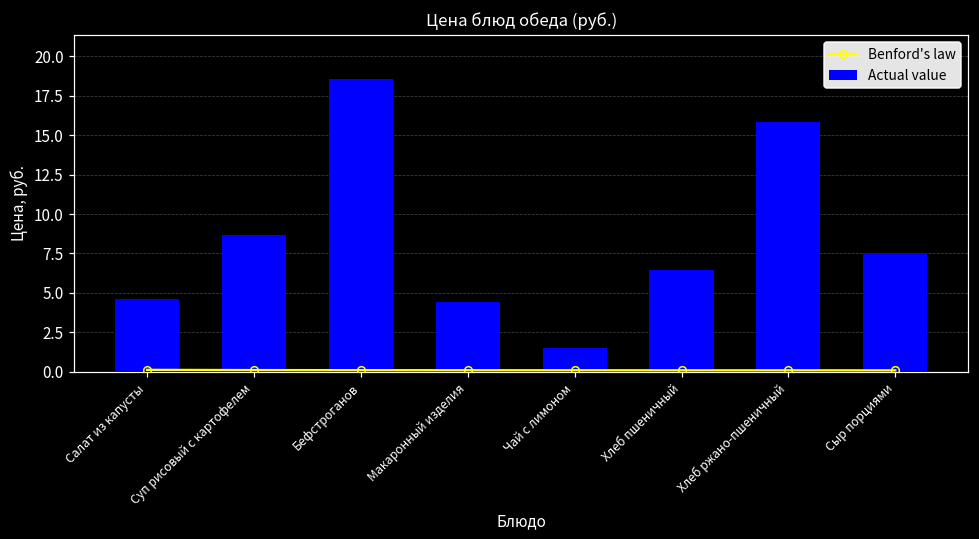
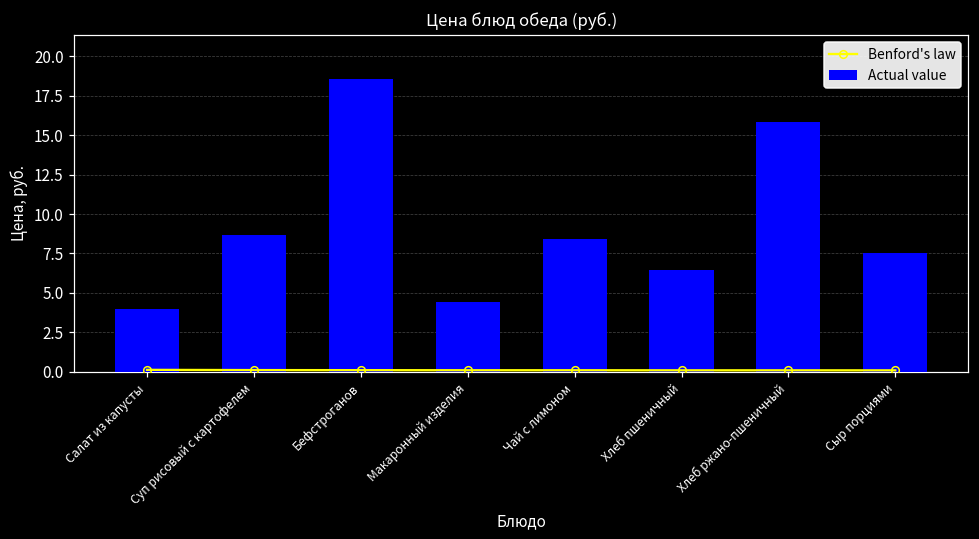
  {
    "Actual value": {
-     "Салат из капусты": 4.6,
+     "Салат из капусты": 4.0,
      "Суп рисовый с картофелем": 8.7,
      "Бефстроганов": 18.6,
      "Макаронный изделия": 4.4,
-     "Чай с лимоном": 1.5,
+     "Чай с лимоном": 8.4,
      "Хлеб пшеничный": 6.5,
      "Хлеб ржано-пшеничный": 15.8,
      "Сыр порциями": 7.5
    },
    "Benford's law": {
      "Салат из капусты": 0.1,
      "Суп рисовый с картофелем": 0.1,
      "Бефстроганов": 0.1,
      "Макаронный изделия": 0.1,
      "Чай с лимоном": 0.1,
      "Хлеб пшеничный": 0.1,
      "Хлеб ржано-пшеничный": 0.1,
      "Сыр порциями": 0.1
    }
  }
